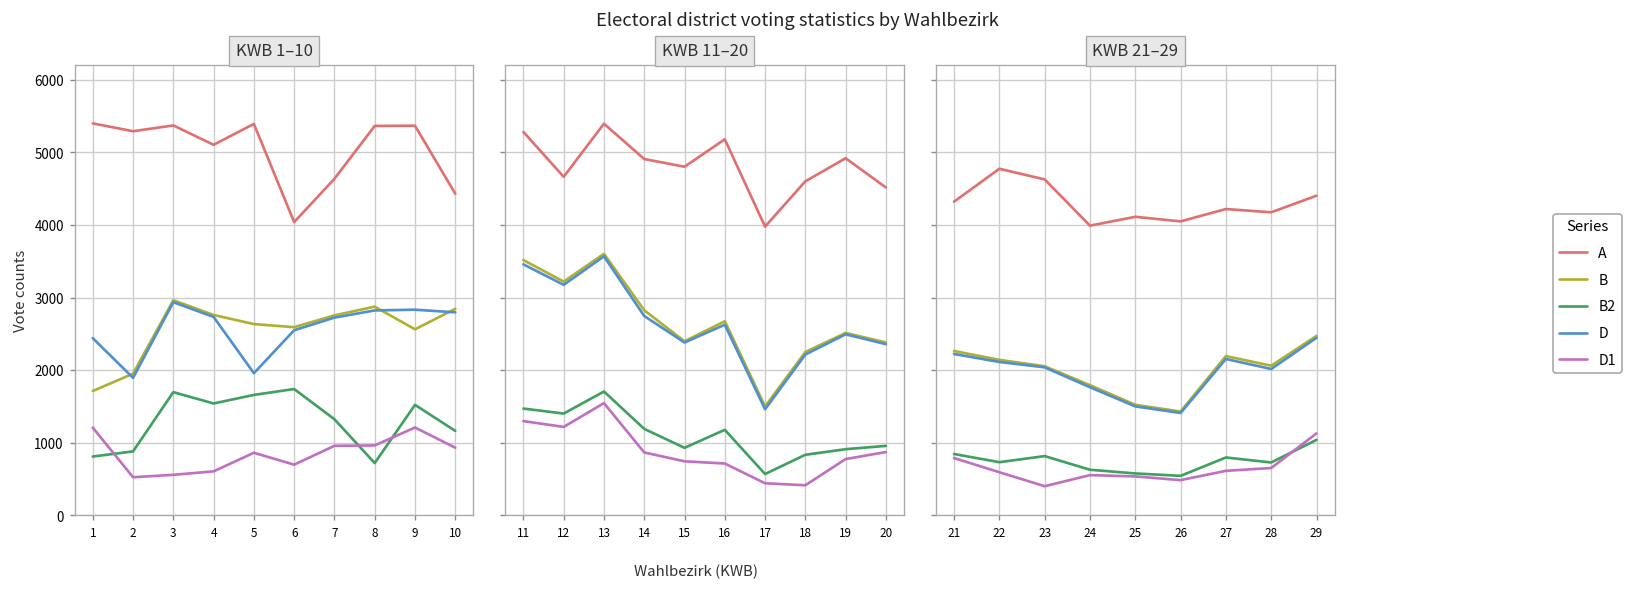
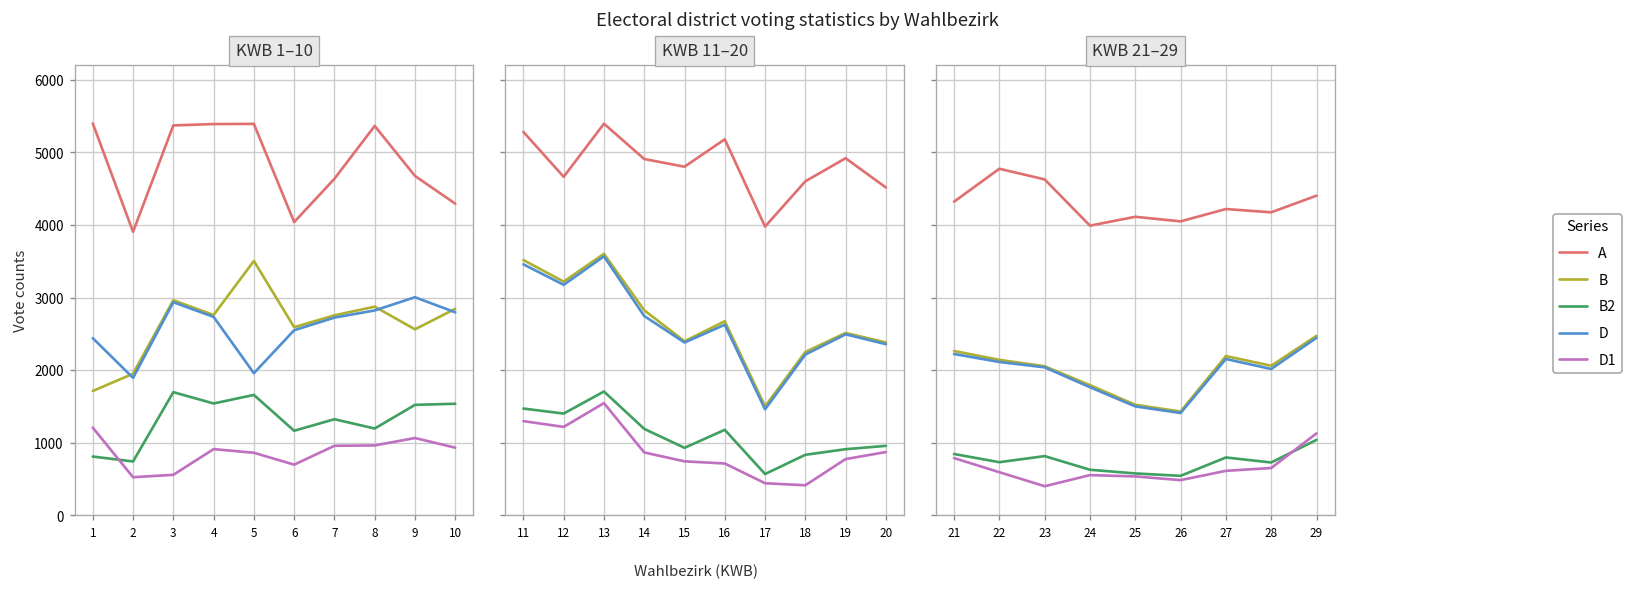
  {
    "KWB 1–10": {
      "A": {
        "1": 5400,
-       "2": 5300,
+       "2": 3900,
        "3": 5400,
-       "4": 5100,
+       "4": 5400,
        "5": 5400,
        "6": 4000,
        "7": 4600,
        "8": 5400,
-       "9": 5400,
-       "10": 4400
+       "9": 4700,
+       "10": 4300
      },
      "B": {
        "1": 1700,
        "2": 2000,
-       "5": 2600,
+       "5": 3500,
        "8": 2900,
        "9": 2600,
        "10": 2800
      },
      "B2": {
        "1": 800,
-       "2": 900,
+       "2": 700,
        "3": 1700,
        "4": 1500,
        "5": 1700,
-       "6": 1700,
+       "6": 1200,
        "7": 1300,
-       "8": 700,
+       "8": 1200,
        "9": 1500,
-       "10": 1200
+       "10": 1500
      },
      "D": {
        "1": 2400,
        "2": 1900,
        "5": 2000,
        "8": 2800,
-       "9": 2800,
+       "9": 3000,
        "10": 2800
      },
      "D1": {
        "1": 1200,
        "2": 500,
        "3": 600,
-       "4": 600,
+       "4": 900,
        "5": 900,
        "6": 700,
        "7": 1000,
        "8": 1000,
-       "9": 1200,
+       "9": 1100,
        "10": 900
      }
    }
  }
